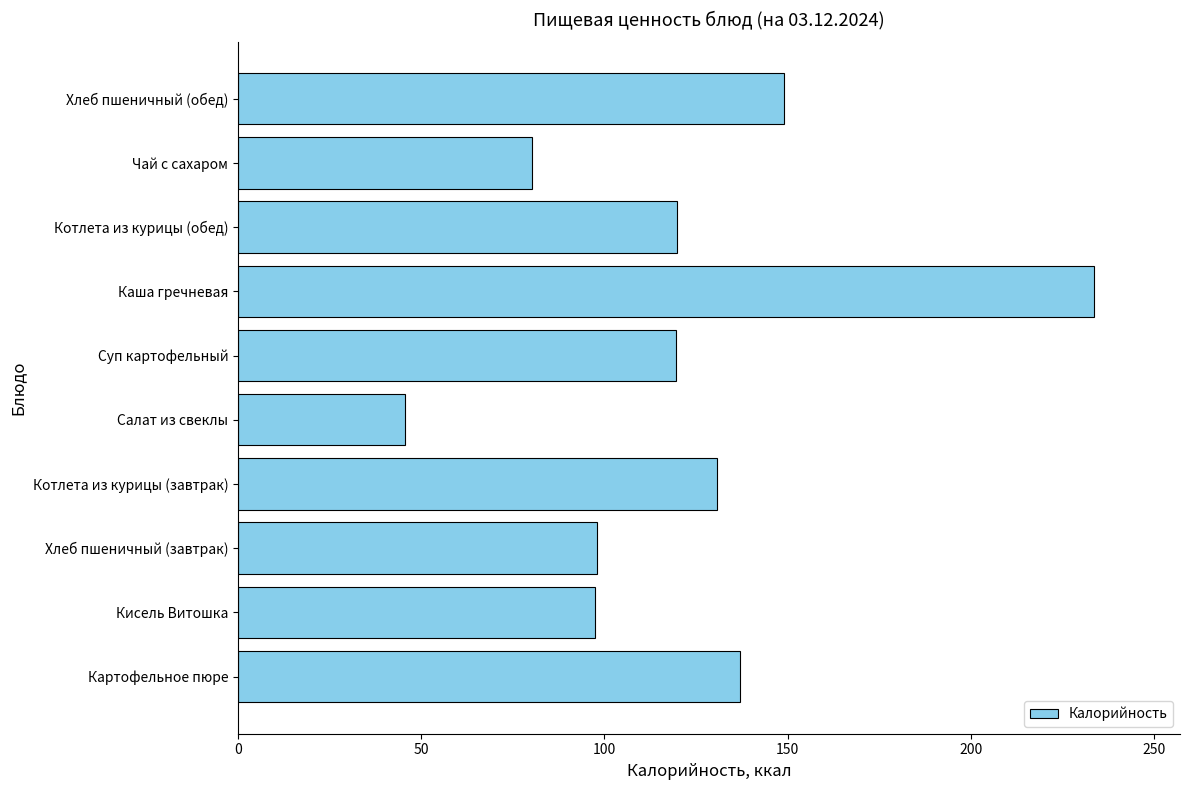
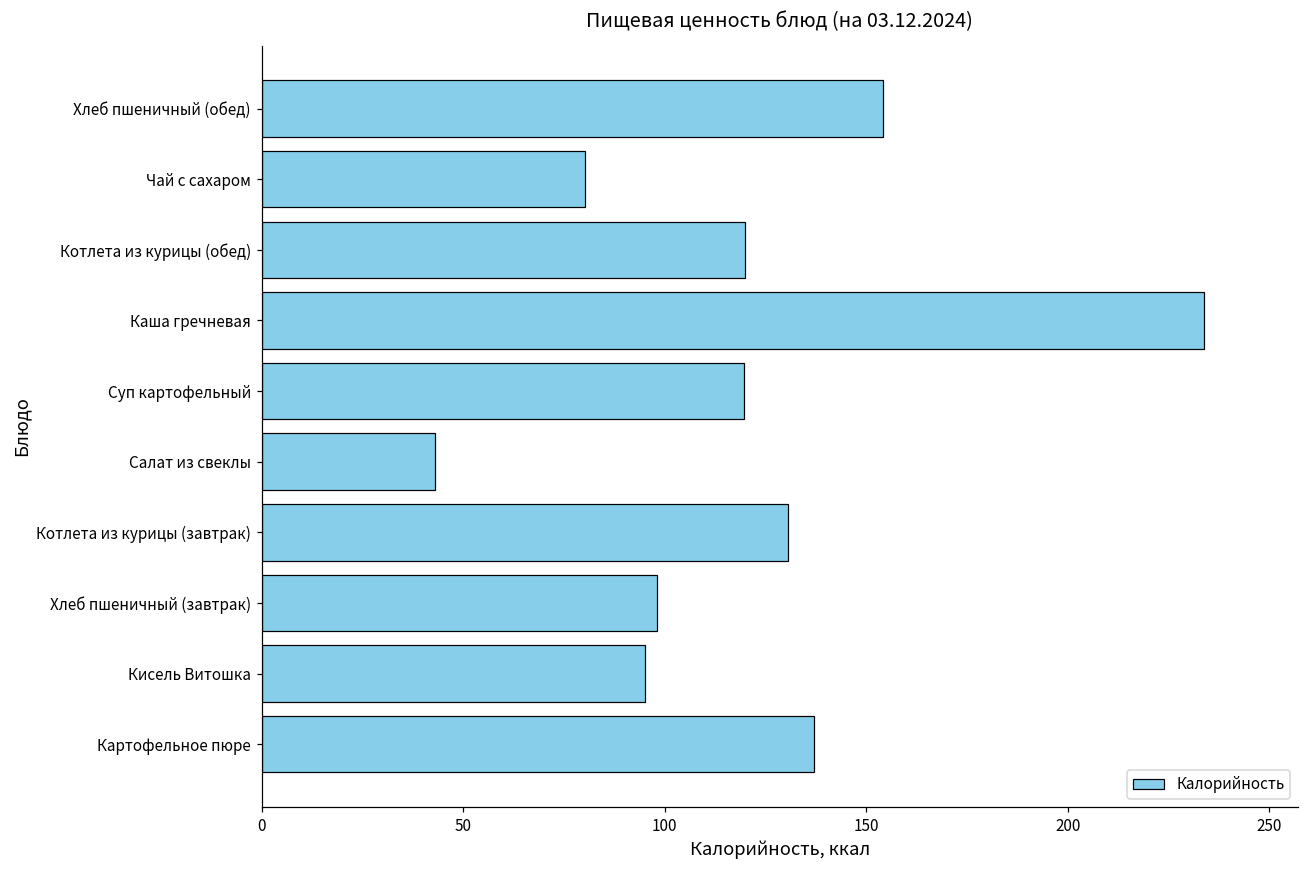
  {
-   "Хлеб пшеничный (обед)": 149,
+   "Хлеб пшеничный (обед)": 154,
    "Чай с сахаром": 80,
    "Котлета из курицы (обед)": 120,
    "Каша гречневая": 234,
    "Суп картофельный": 120,
-   "Салат из свеклы": 46,
+   "Салат из свеклы": 43,
    "Котлета из курицы (завтрак)": 131,
    "Хлеб пшеничный (завтрак)": 98,
-   "Кисель Витошка": 98,
+   "Кисель Витошка": 95,
    "Картофельное пюре": 137
  }
